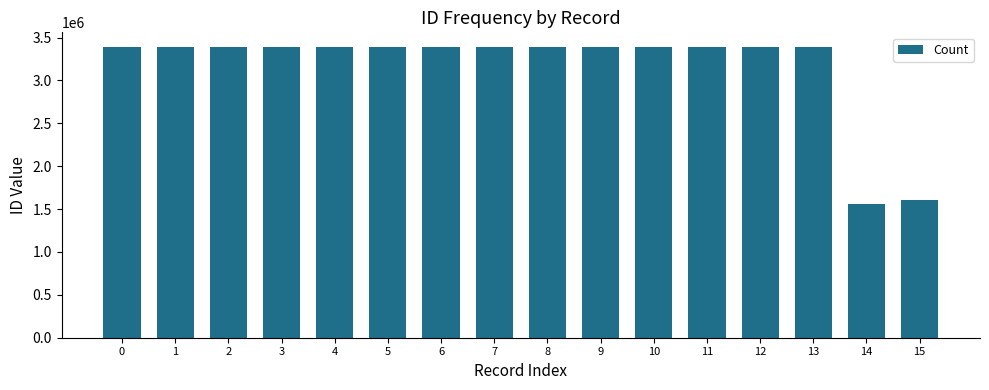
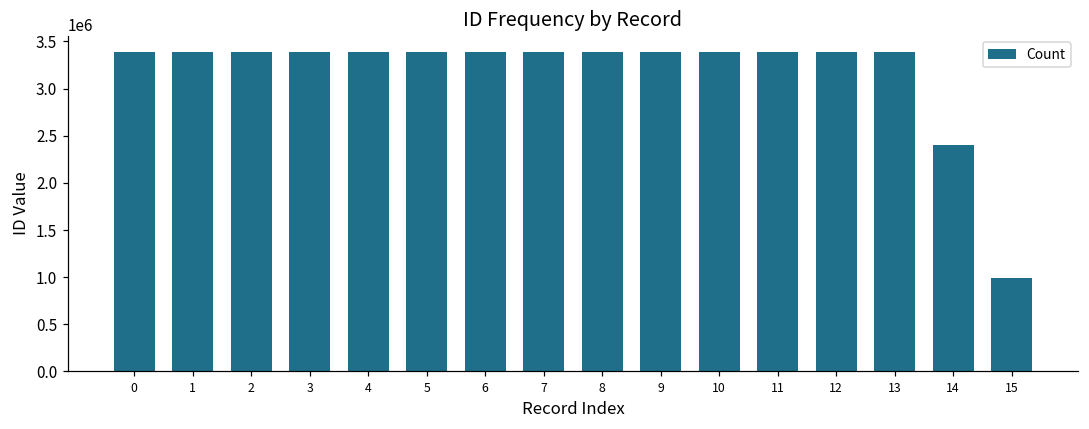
  {
    "0": 3400000,
    "1": 3400000,
    "2": 3400000,
    "3": 3400000,
    "4": 3400000,
    "5": 3400000,
    "6": 3400000,
    "7": 3400000,
    "8": 3400000,
    "9": 3400000,
    "10": 3400000,
    "11": 3400000,
    "12": 3400000,
    "13": 3400000,
-   "14": 1600000,
-   "15": 1600000
+   "14": 2400000,
+   "15": 1000000
  }
